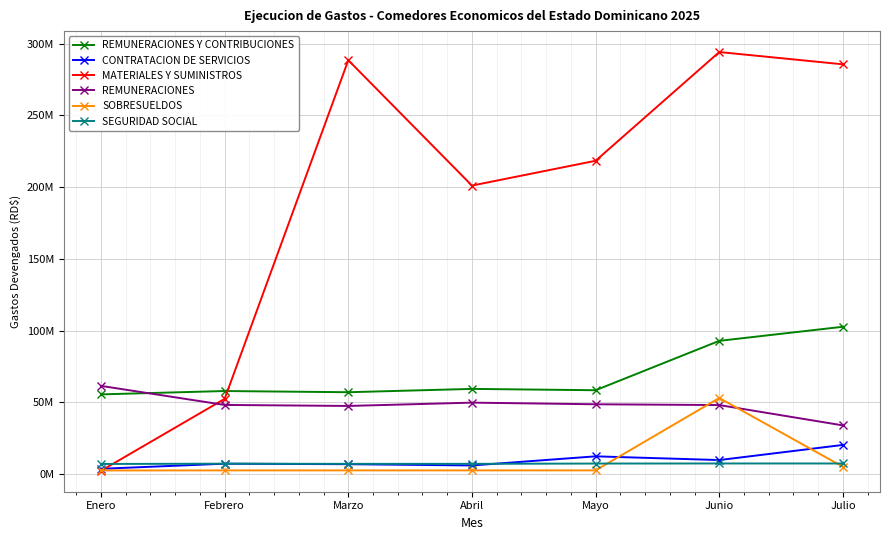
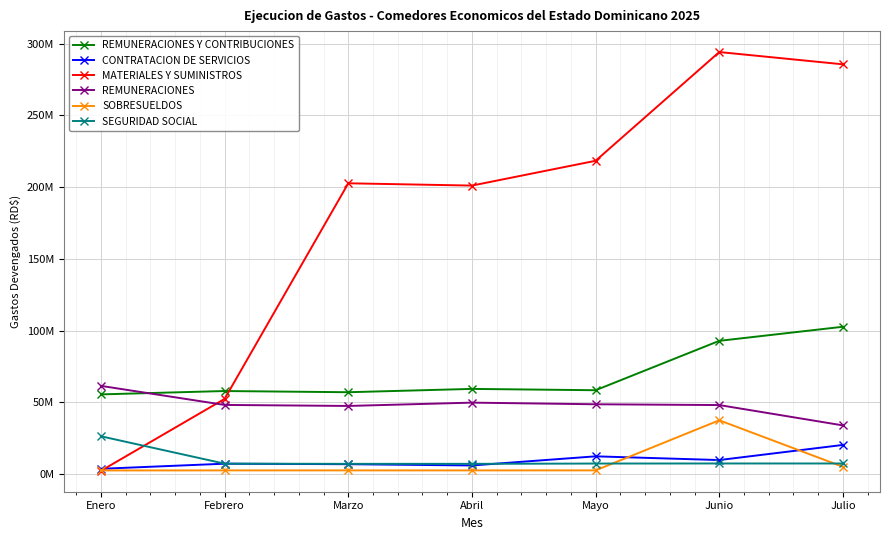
  {
    "REMUNERACIONES Y CONTRIBUCIONES": {
      "Enero": 56000000,
      "Febrero": 58000000,
      "Marzo": 57000000,
      "Abril": 59000000,
      "Mayo": 58000000,
      "Junio": 93000000,
      "Julio": 103000000
    },
    "CONTRATACION DE SERVICIOS": {
      "Mayo": 12000000,
      "Junio": 10000000,
      "Julio": 20000000
    },
    "MATERIALES Y SUMINISTROS": {
      "Febrero": 52000000,
-     "Marzo": 289000000,
+     "Marzo": 203000000,
      "Abril": 201000000,
      "Mayo": 218000000,
      "Junio": 294000000,
      "Julio": 286000000
    },
    "REMUNERACIONES": {
      "Enero": 61000000,
      "Febrero": 48000000,
      "Marzo": 47000000,
      "Abril": 50000000,
      "Mayo": 49000000,
      "Junio": 48000000,
      "Julio": 34000000
    },
    "SOBRESUELDOS": {
      "Febrero": 3000000,
      "Marzo": 3000000,
      "Abril": 3000000,
      "Mayo": 3000000,
-     "Junio": 53000000,
+     "Junio": 37000000,
      "Julio": 5000000
    },
    "SEGURIDAD SOCIAL": {
-     "Enero": 7000000,
+     "Enero": 26000000,
      "Mayo": 7000000,
      "Junio": 7000000,
      "Julio": 7000000
    }
  }
